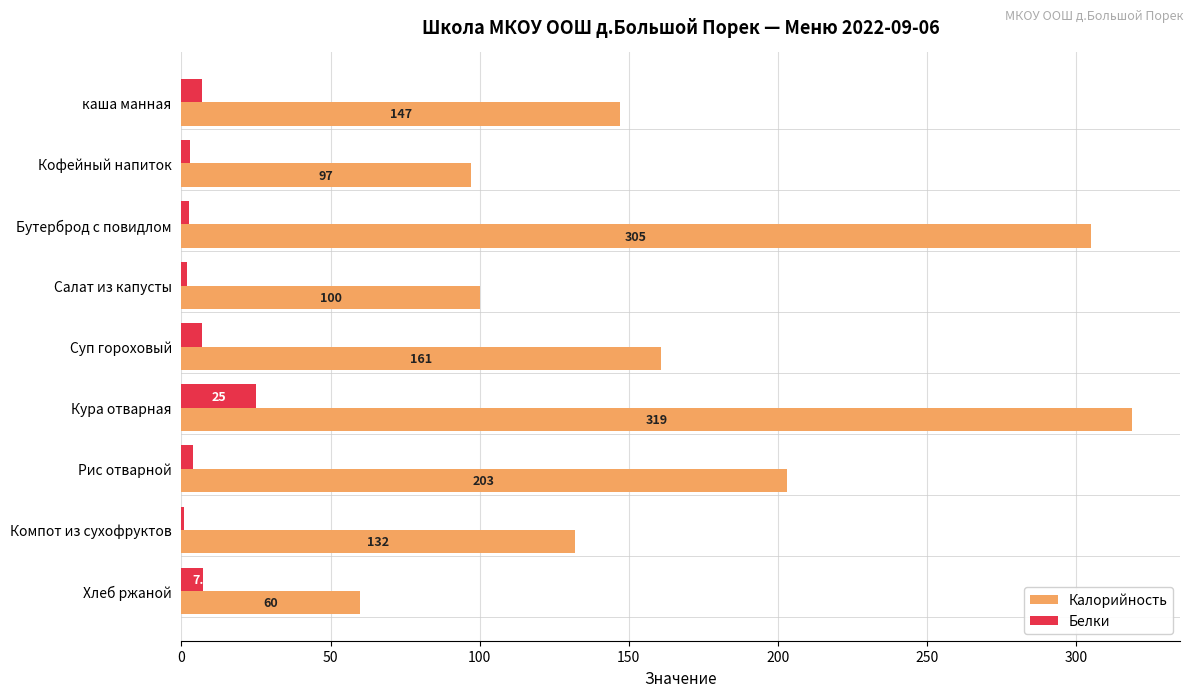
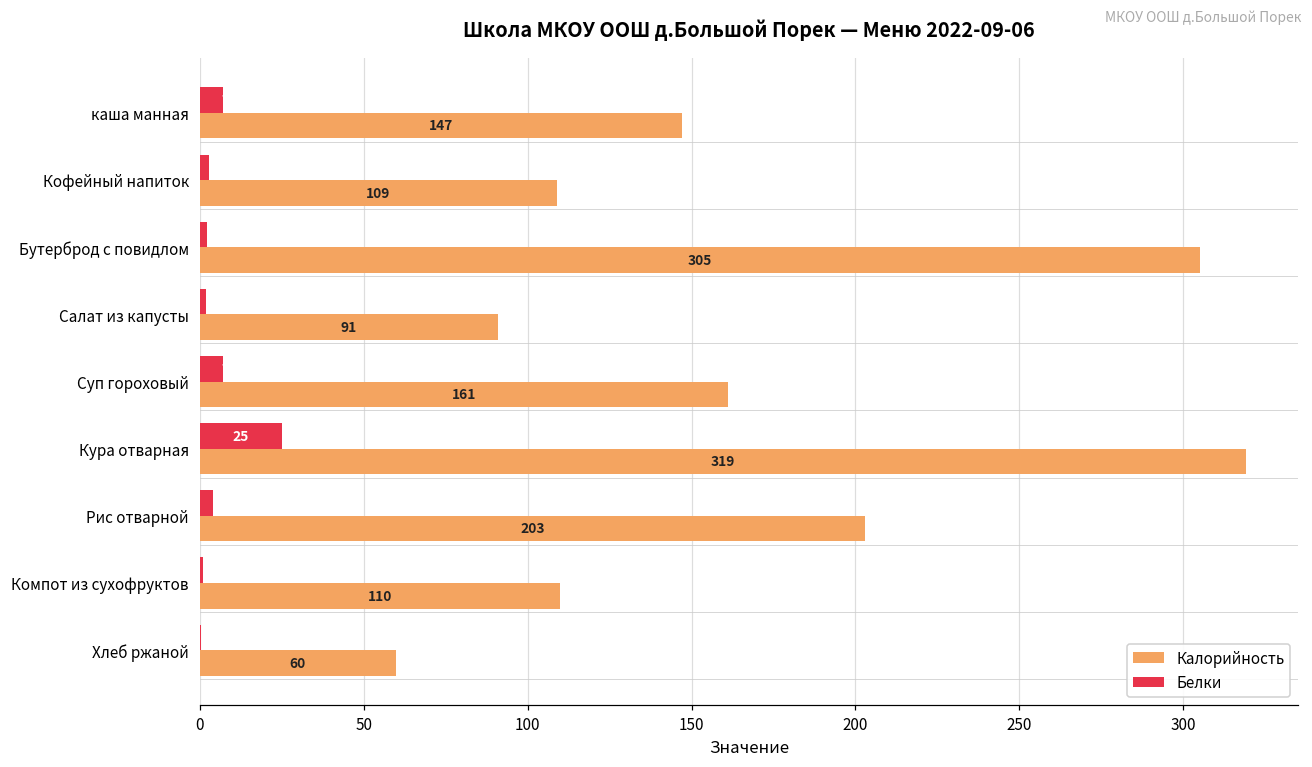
  {
    "Калорийность": {
      "каша манная": 147,
-     "Кофейный напиток": 97,
+     "Кофейный напиток": 109,
      "Бутерброд с повидлом": 305,
-     "Салат из капусты": 100,
+     "Салат из капусты": 91,
      "Суп гороховый": 161,
      "Кура отварная": 319,
      "Рис отварной": 203,
-     "Компот из сухофруктов": 132,
+     "Компот из сухофруктов": 110,
      "Хлеб ржаной": 60
    },
    "Белки": {
      "каша манная": 7,
      "Кофейный напиток": 3,
      "Бутерброд с повидлом": 2,
      "Салат из капусты": 2,
      "Суп гороховый": 7,
      "Рис отварной": 4,
      "Компот из сухофруктов": 1,
-     "Хлеб ржаной": 7
+     "Хлеб ржаной": 0
    }
  }
